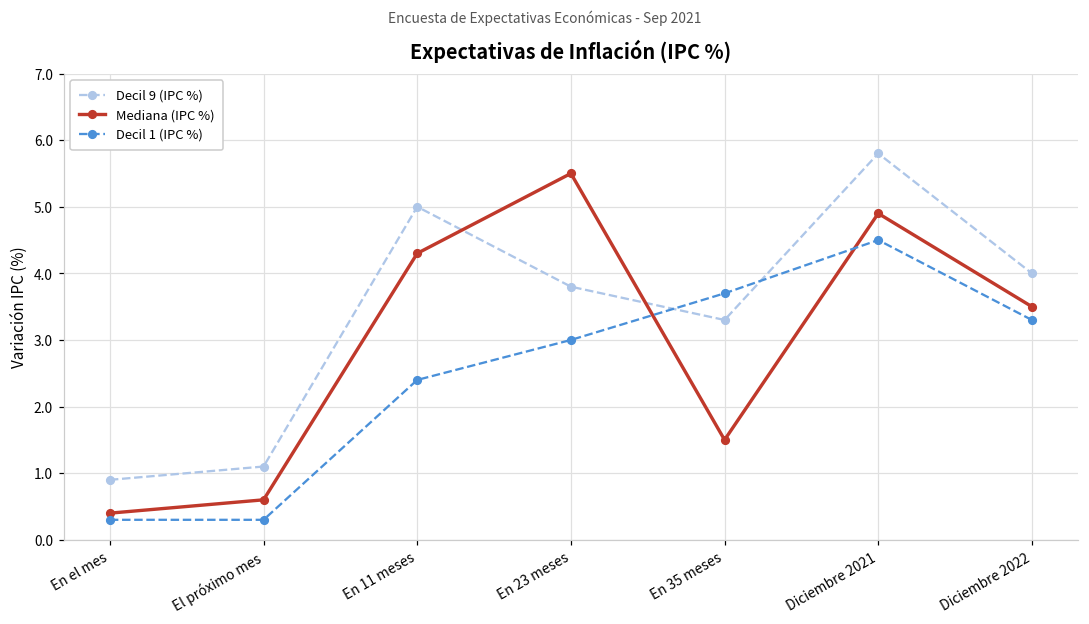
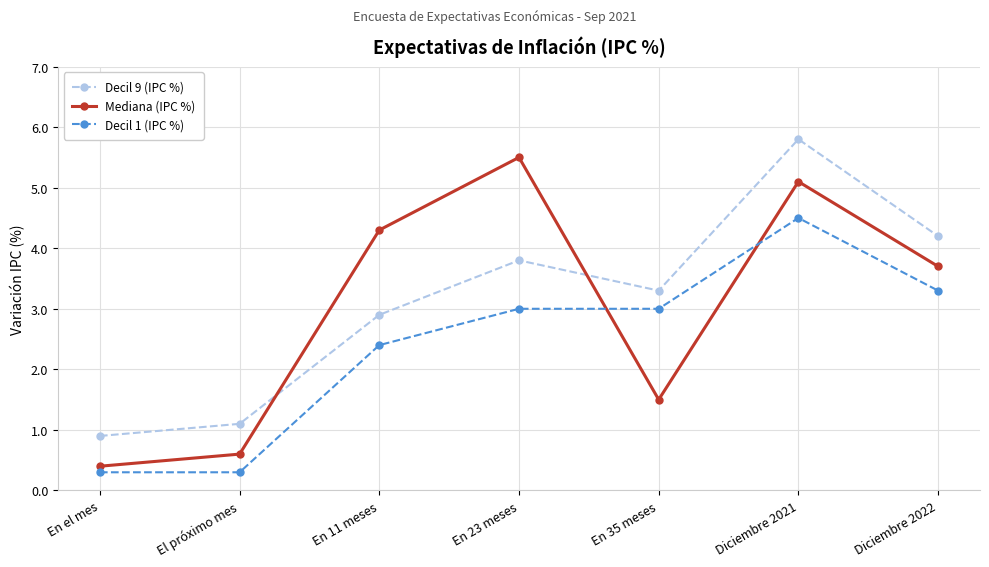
  {
    "Decil 9 (IPC %)": {
      "En el mes": 0.9,
      "El próximo mes": 1.1,
-     "En 11 meses": 5.0,
+     "En 11 meses": 2.9,
      "En 23 meses": 3.8,
      "En 35 meses": 3.3,
      "Diciembre 2021": 5.8,
-     "Diciembre 2022": 4.0
+     "Diciembre 2022": 4.2
    },
    "Mediana (IPC %)": {
      "En el mes": 0.4,
      "El próximo mes": 0.6,
      "En 11 meses": 4.3,
      "En 23 meses": 5.5,
      "En 35 meses": 1.5,
-     "Diciembre 2021": 4.9,
-     "Diciembre 2022": 3.5
+     "Diciembre 2021": 5.1,
+     "Diciembre 2022": 3.7
    },
    "Decil 1 (IPC %)": {
      "En el mes": 0.3,
      "El próximo mes": 0.3,
      "En 11 meses": 2.4,
      "En 23 meses": 3.0,
-     "En 35 meses": 3.7,
+     "En 35 meses": 3.0,
      "Diciembre 2021": 4.5,
      "Diciembre 2022": 3.3
    }
  }
